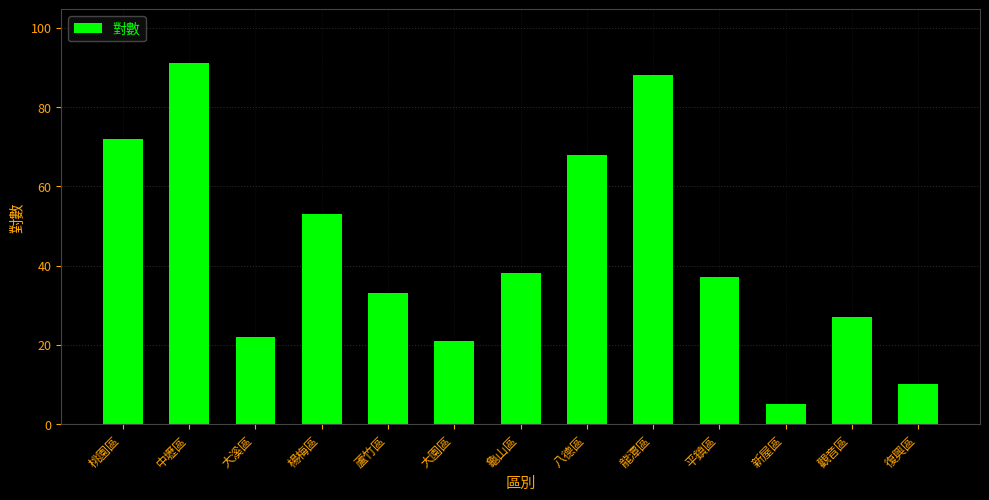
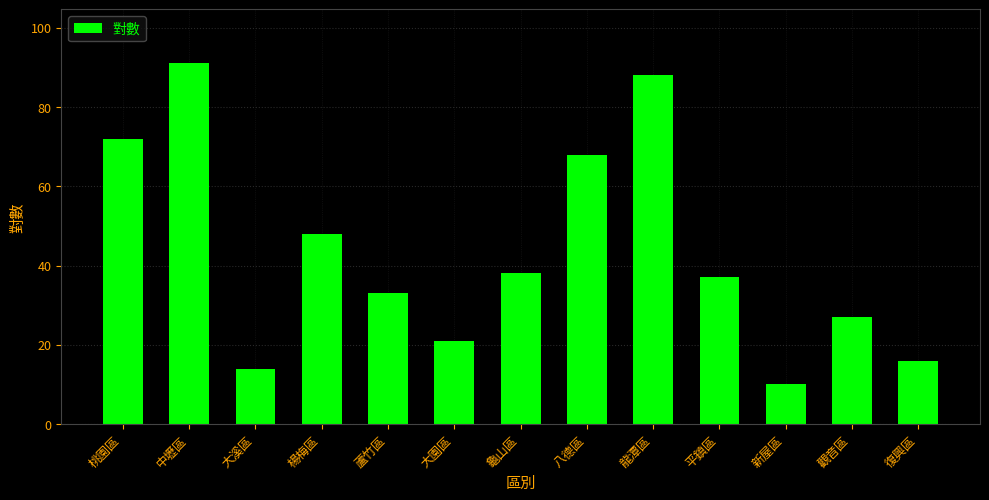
  {
    "桃園區": 72,
    "中壢區": 91,
-   "大溪區": 22,
-   "楊梅區": 53,
+   "大溪區": 14,
+   "楊梅區": 48,
    "蘆竹區": 33,
    "大園區": 21,
    "龜山區": 38,
    "八德區": 68,
    "龍潭區": 88,
    "平鎮區": 37,
-   "新屋區": 5,
+   "新屋區": 10,
    "觀音區": 27,
-   "復興區": 10
+   "復興區": 16
  }
